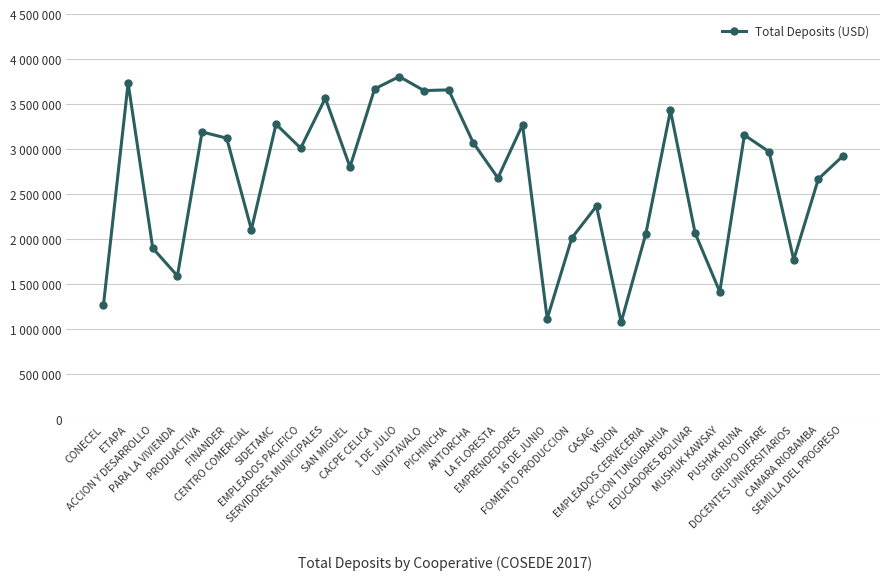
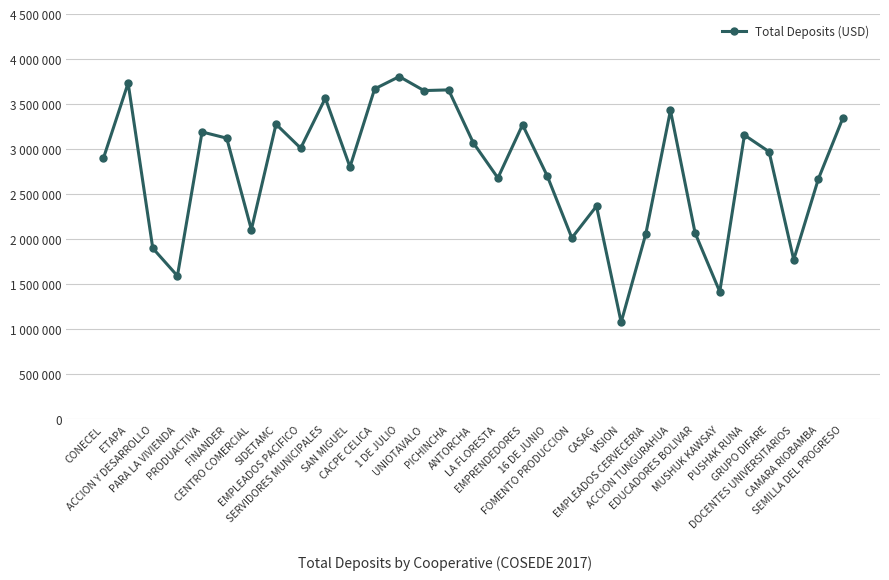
  {
-   "CONECEL": 1300000,
+   "CONECEL": 2900000,
    "ETAPA": 3700000,
    "ACCION Y DESARROLLO": 1900000,
    "PARA LA VIVIENDA": 1600000,
    "PRODUACTIVA": 3200000,
    "FINANDER": 3100000,
    "CENTRO COMERCIAL": 2100000,
    "SIDETAMC": 3300000,
    "EMPLEADOS PACIFICO": 3000000,
    "SERVIDORES MUNICIPALES": 3600000,
    "SAN MIGUEL": 2800000,
    "CACPE CELICA": 3700000,
    "1 DE JULIO": 3800000,
    "UNIOTAVALO": 3700000,
    "PICHINCHA": 3700000,
    "ANTORCHA": 3100000,
    "LA FLORESTA": 2700000,
    "EMPRENDEDORES": 3300000,
-   "16 DE JUNIO": 1100000,
+   "16 DE JUNIO": 2700000,
    "FOMENTO PRODUCCION": 2000000,
    "CASAG": 2400000,
    "VISION": 1100000,
    "EMPLEADOS CERVECERIA": 2100000,
    "ACCION TUNGURAHUA": 3400000,
    "EDUCADORES BOLIVAR": 2100000,
    "MUSHUK KAWSAY": 1400000,
    "PUSHAK RUNA": 3200000,
    "GRUPO DIFARE": 3000000,
    "DOCENTES UNIVERSITARIOS": 1800000,
    "CAMARA RIOBAMBA": 2700000,
-   "SEMILLA DEL PROGRESO": 2900000
+   "SEMILLA DEL PROGRESO": 3400000
  }
